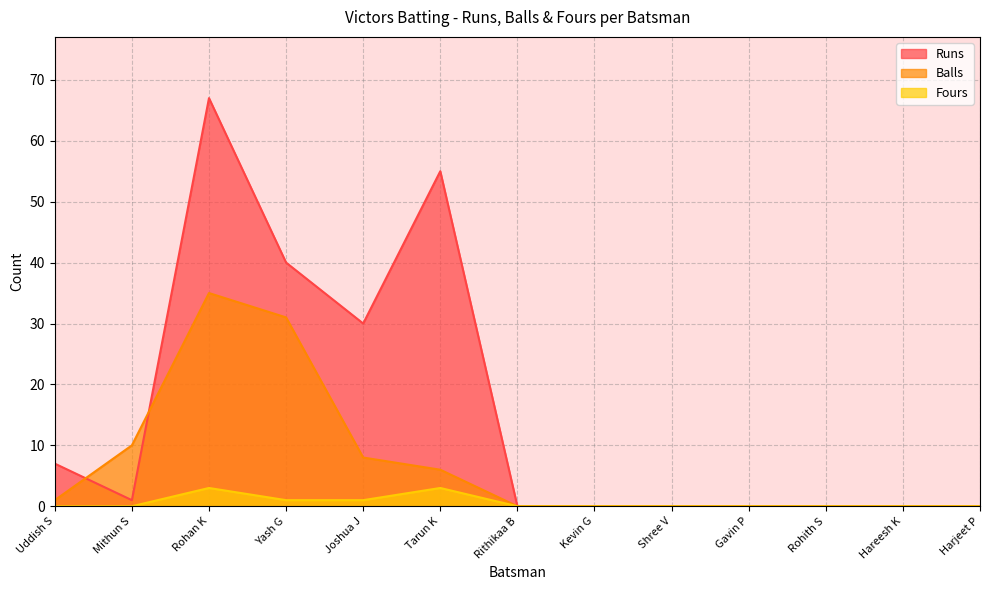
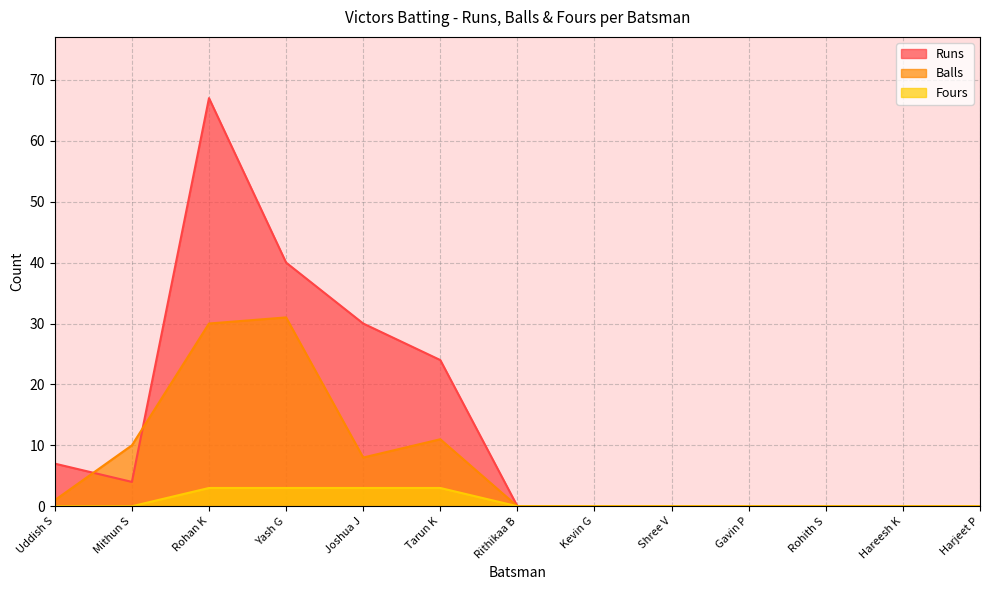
  {
    "Runs": {
      "Uddish S": 7,
-     "Mithun S": 1,
+     "Mithun S": 4,
      "Rohan K": 67,
      "Yash G": 40,
      "Joshua J": 30,
-     "Tarun K": 55
+     "Tarun K": 24
    },
    "Balls": {
      "Uddish S": 1,
      "Mithun S": 10,
-     "Rohan K": 35,
+     "Rohan K": 30,
      "Yash G": 31,
      "Joshua J": 8,
-     "Tarun K": 6
+     "Tarun K": 11
    },
    "Fours": {
      "Uddish S": 0,
      "Mithun S": 0,
      "Rohan K": 3,
-     "Yash G": 1,
-     "Joshua J": 1,
+     "Yash G": 3,
+     "Joshua J": 3,
      "Tarun K": 3
    }
  }
